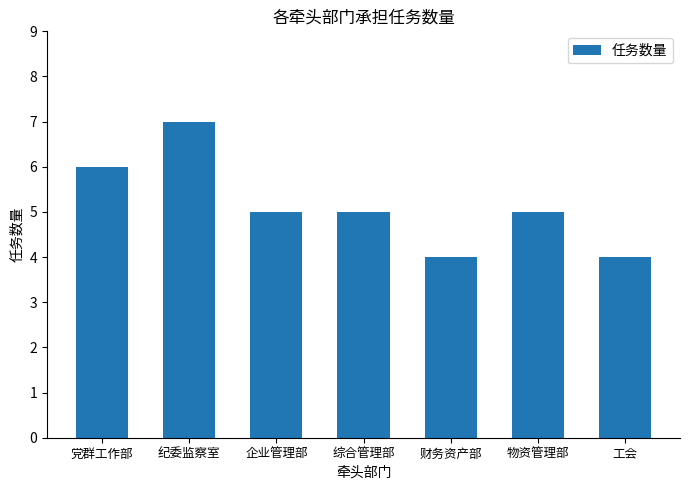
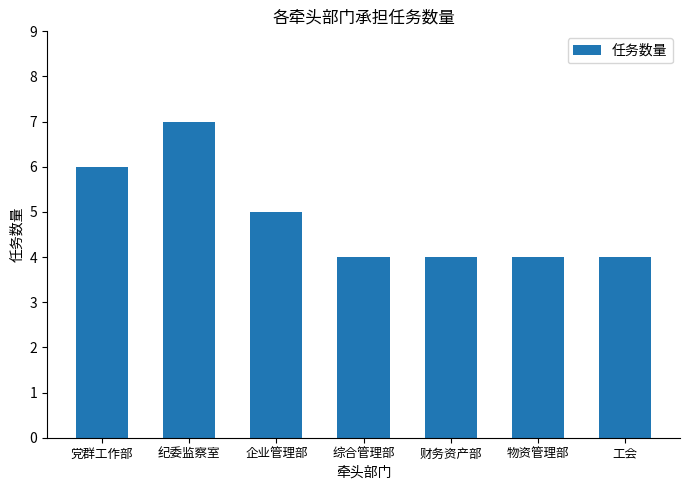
  {
    "党群工作部": 6,
    "纪委监察室": 7,
    "企业管理部": 5,
-   "综合管理部": 5,
+   "综合管理部": 4,
    "财务资产部": 4,
-   "物资管理部": 5,
+   "物资管理部": 4,
    "工会": 4
  }
